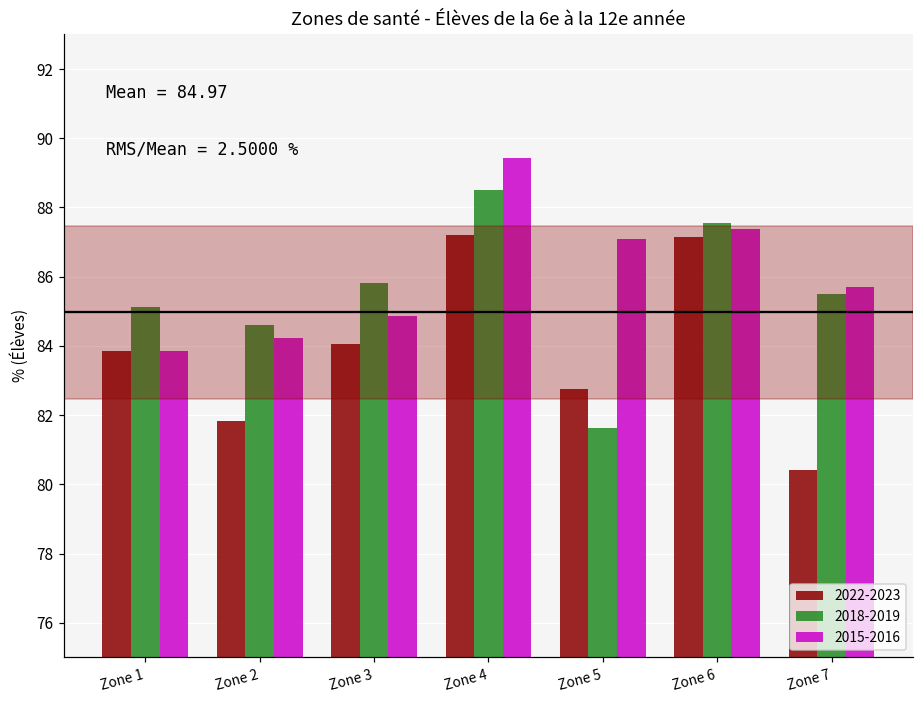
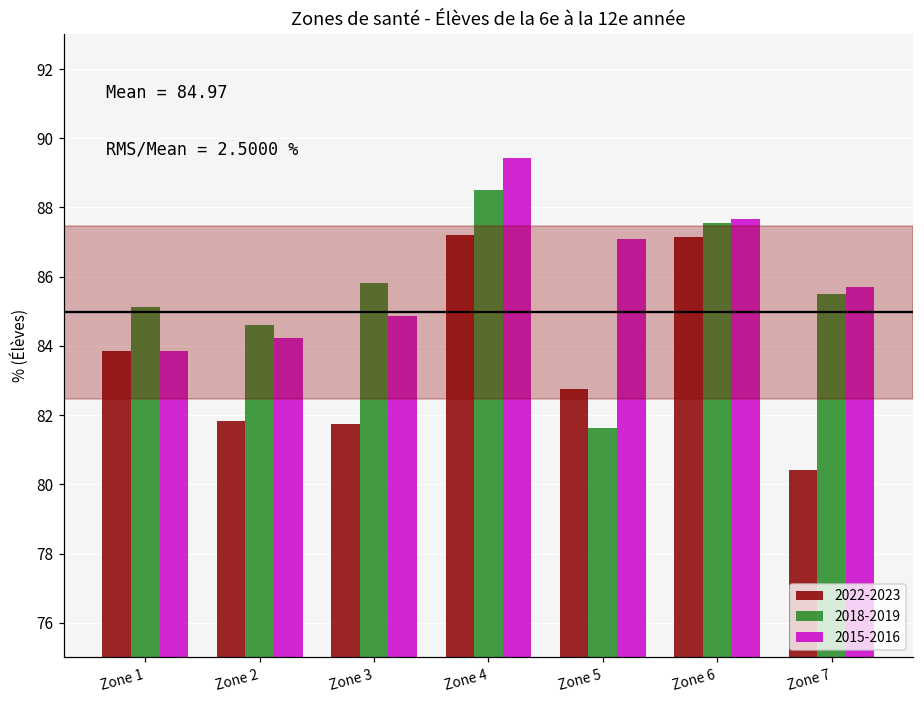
  {
    "2022-2023": {
      "Zone 1": 83.9,
      "Zone 2": 81.8,
-     "Zone 3": 84.1,
+     "Zone 3": 81.7,
      "Zone 4": 87.2,
      "Zone 5": 82.7,
      "Zone 6": 87.1,
      "Zone 7": 80.4
    },
    "2018-2019": {
      "Zone 1": 85.1,
      "Zone 2": 84.6,
      "Zone 3": 85.8,
      "Zone 4": 88.5,
      "Zone 5": 81.6,
      "Zone 6": 87.5,
      "Zone 7": 85.5
    },
    "2015-2016": {
      "Zone 1": 83.9,
      "Zone 2": 84.2,
      "Zone 3": 84.8,
      "Zone 4": 89.4,
      "Zone 5": 87.1,
-     "Zone 6": 87.4,
+     "Zone 6": 87.7,
      "Zone 7": 85.7
    }
  }
